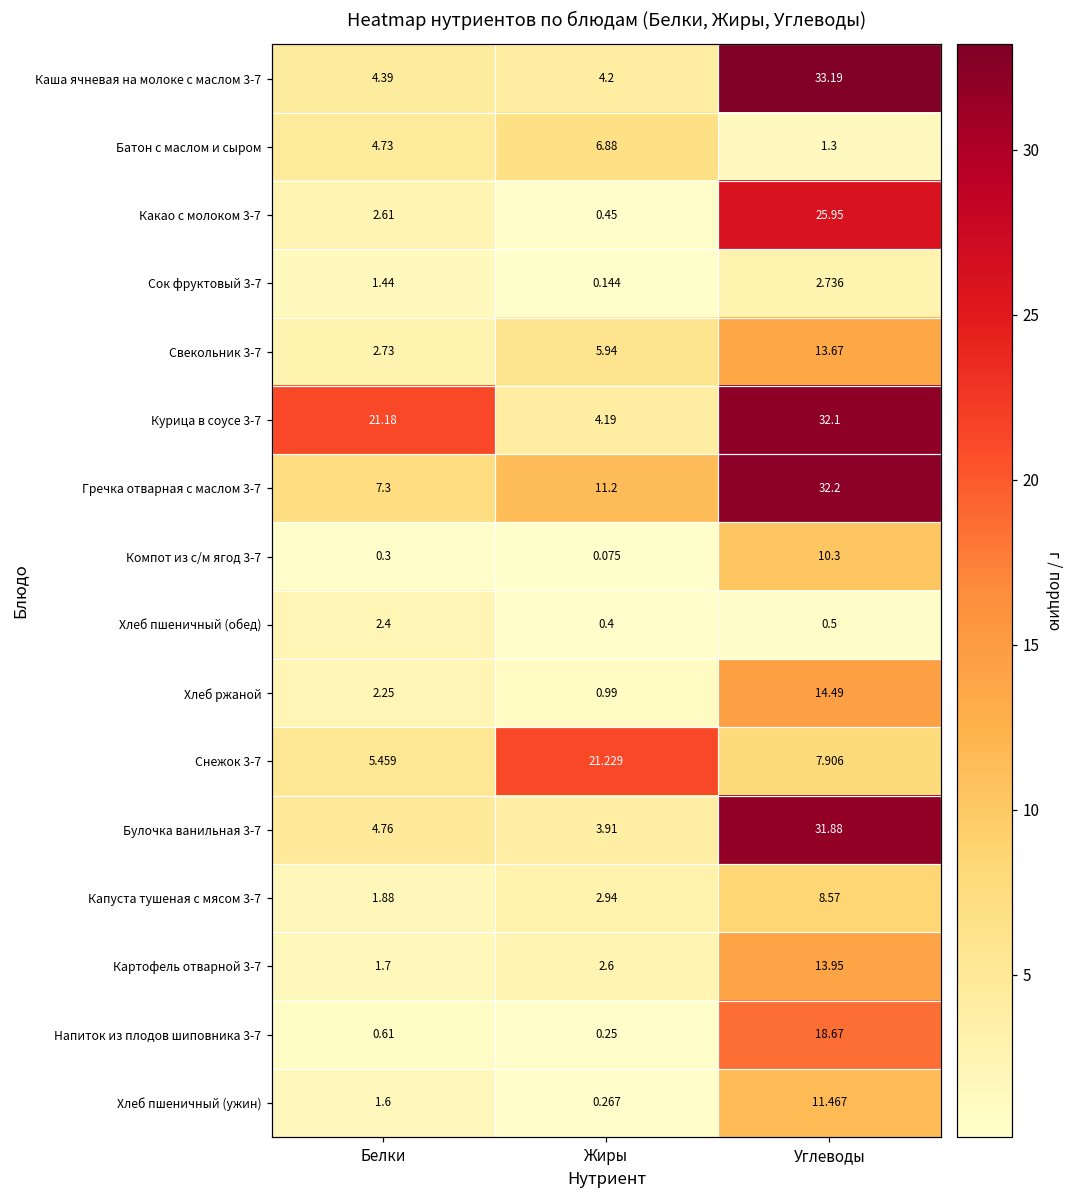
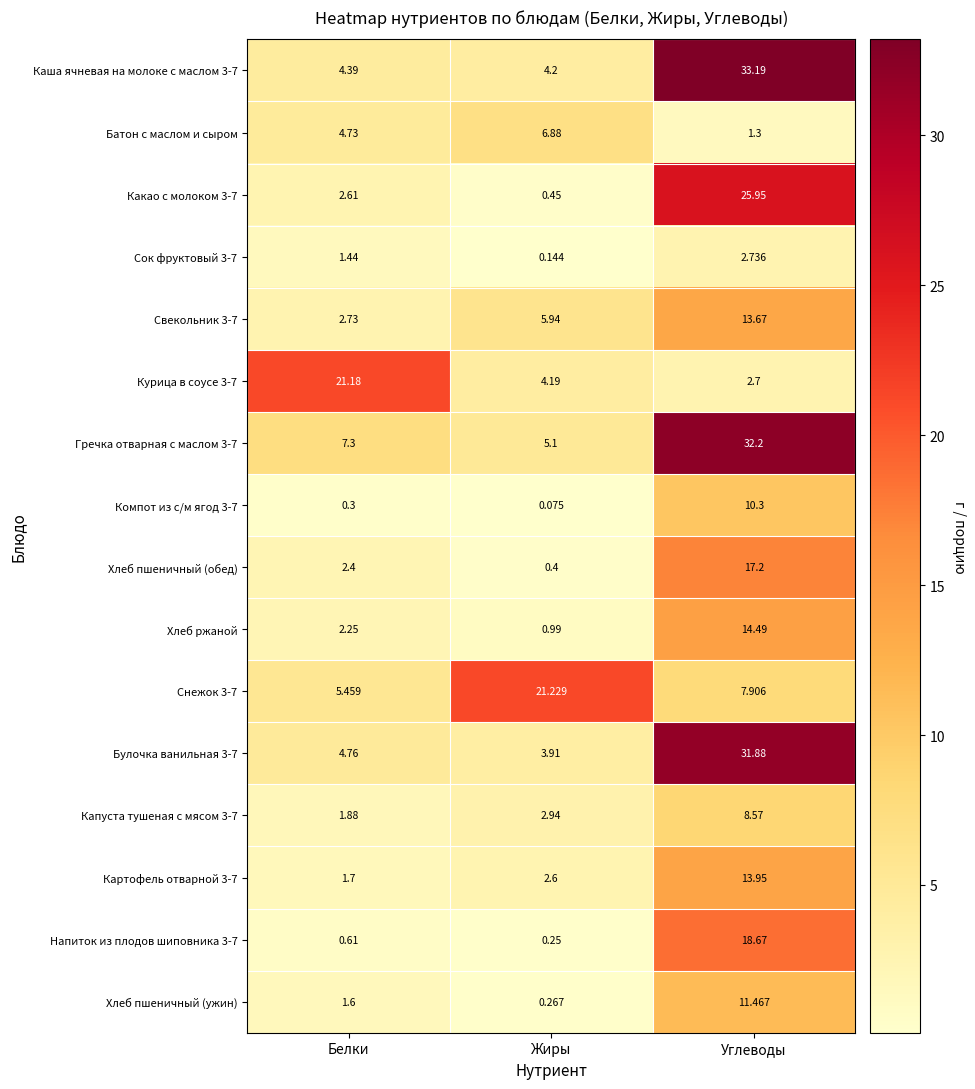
  {
    "Каша ячневая на молоке с маслом 3-7": {
      "Белки": 4.39,
      "Жиры": 4.2,
      "Углеводы": 33.19
    },
    "Батон с маслом и сыром": {
      "Белки": 4.73,
      "Жиры": 6.88,
      "Углеводы": 1.3
    },
    "Какао с молоком 3-7": {
      "Белки": 2.61,
      "Жиры": 0.45,
      "Углеводы": 25.95
    },
    "Сок фруктовый 3-7": {
      "Белки": 1.44,
      "Жиры": 0.144,
      "Углеводы": 2.736
    },
    "Свекольник 3-7": {
      "Белки": 2.73,
      "Жиры": 5.94,
      "Углеводы": 13.67
    },
    "Курица в соусе 3-7": {
      "Белки": 21.18,
      "Жиры": 4.19,
-     "Углеводы": 32.1
+     "Углеводы": 2.7
    },
    "Гречка отварная с маслом 3-7": {
      "Белки": 7.3,
-     "Жиры": 11.2,
+     "Жиры": 5.1,
      "Углеводы": 32.2
    },
    "Компот из с/м ягод 3-7": {
      "Белки": 0.3,
      "Жиры": 0.075,
      "Углеводы": 10.3
    },
    "Хлеб пшеничный (обед)": {
      "Белки": 2.4,
      "Жиры": 0.4,
-     "Углеводы": 0.5
+     "Углеводы": 17.2
    },
    "Хлеб ржаной": {
      "Белки": 2.25,
      "Жиры": 0.99,
      "Углеводы": 14.49
    },
    "Снежок 3-7": {
      "Белки": 5.459,
      "Жиры": 21.229,
      "Углеводы": 7.906
    },
    "Булочка ванильная 3-7": {
      "Белки": 4.76,
      "Жиры": 3.91,
      "Углеводы": 31.88
    },
    "Капуста тушеная с мясом 3-7": {
      "Белки": 1.88,
      "Жиры": 2.94,
      "Углеводы": 8.57
    },
    "Картофель отварной 3-7": {
      "Белки": 1.7,
      "Жиры": 2.6,
      "Углеводы": 13.95
    },
    "Напиток из плодов шиповника 3-7": {
      "Белки": 0.61,
      "Жиры": 0.25,
      "Углеводы": 18.67
    },
    "Хлеб пшеничный (ужин)": {
      "Белки": 1.6,
      "Жиры": 0.267,
      "Углеводы": 11.467
    }
  }
